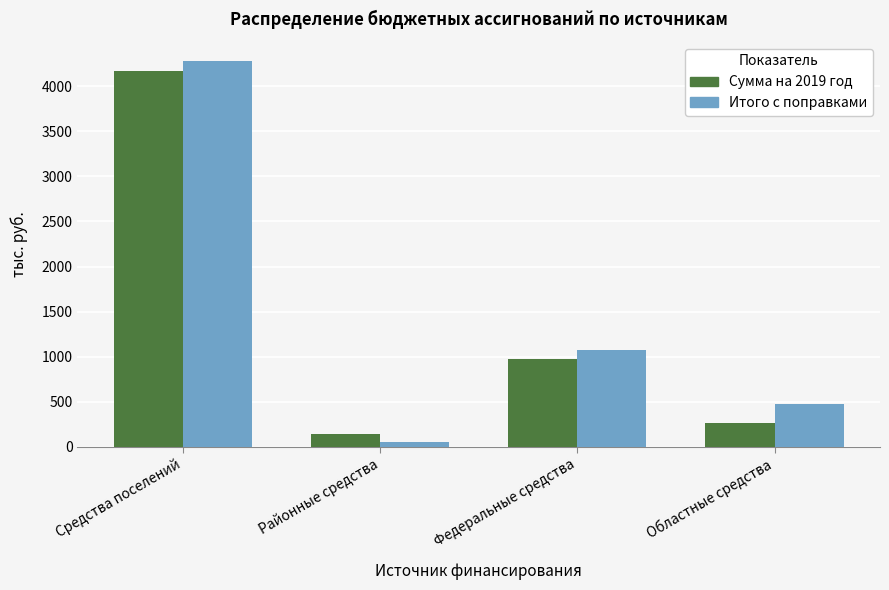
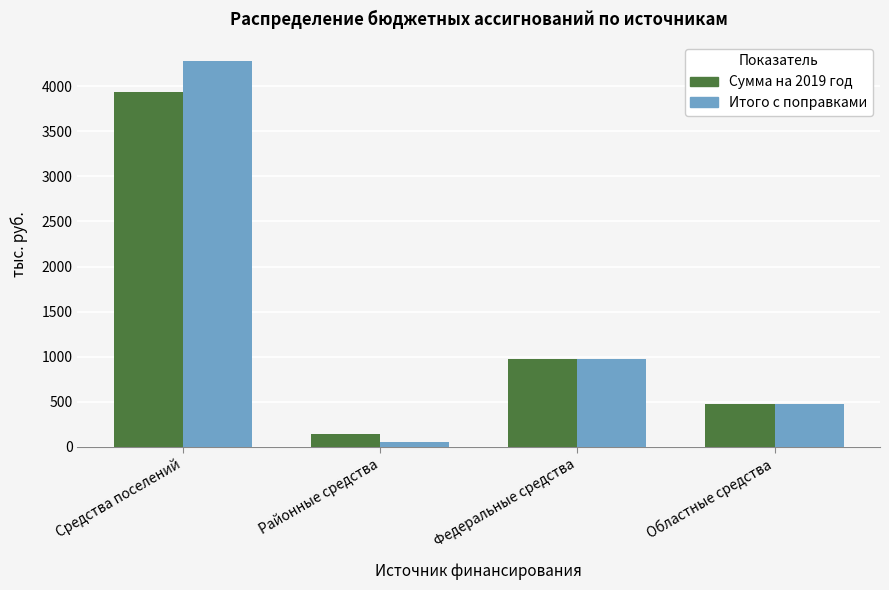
  {
    "Сумма на 2019 год": {
-     "Средства поселений": 4200,
+     "Средства поселений": 3900,
      "Районные средства": 100,
      "Федеральные средства": 1000,
-     "Областные средства": 300
+     "Областные средства": 500
    },
    "Итого с поправками": {
      "Средства поселений": 4300,
      "Районные средства": 100,
-     "Федеральные средства": 1100,
+     "Федеральные средства": 1000,
      "Областные средства": 500
    }
  }
